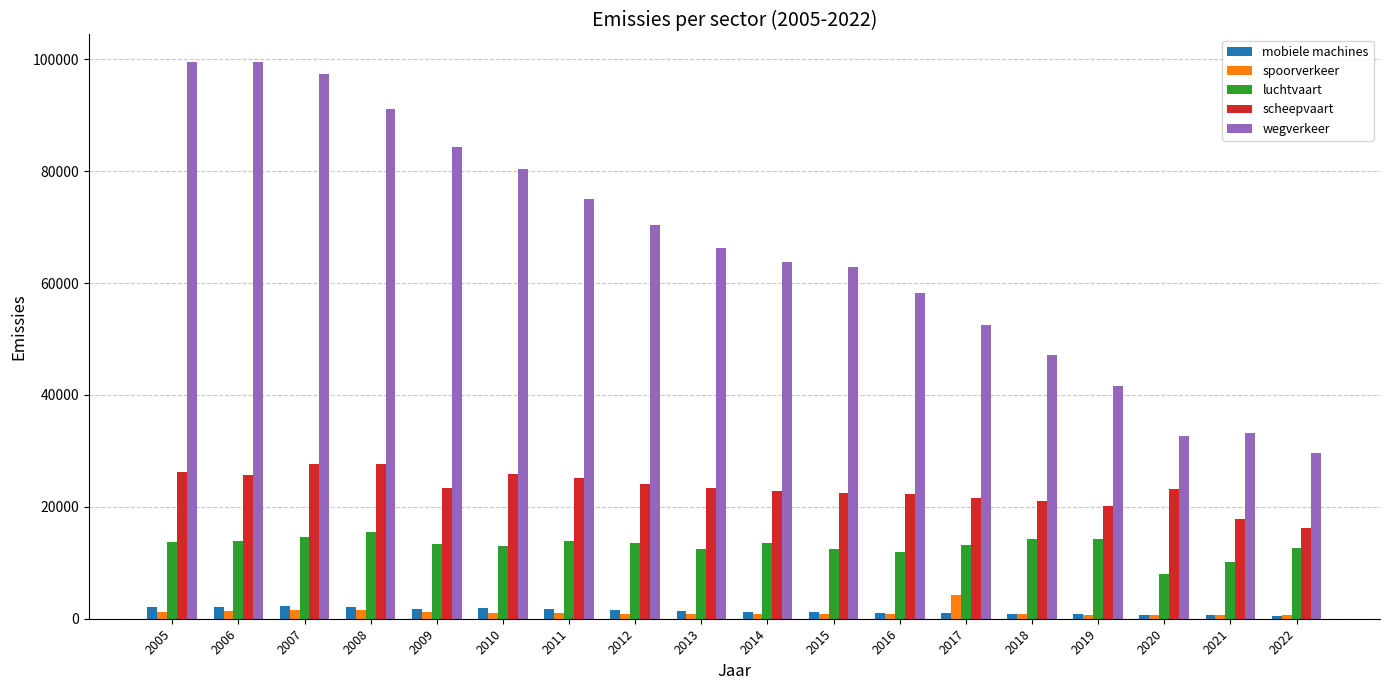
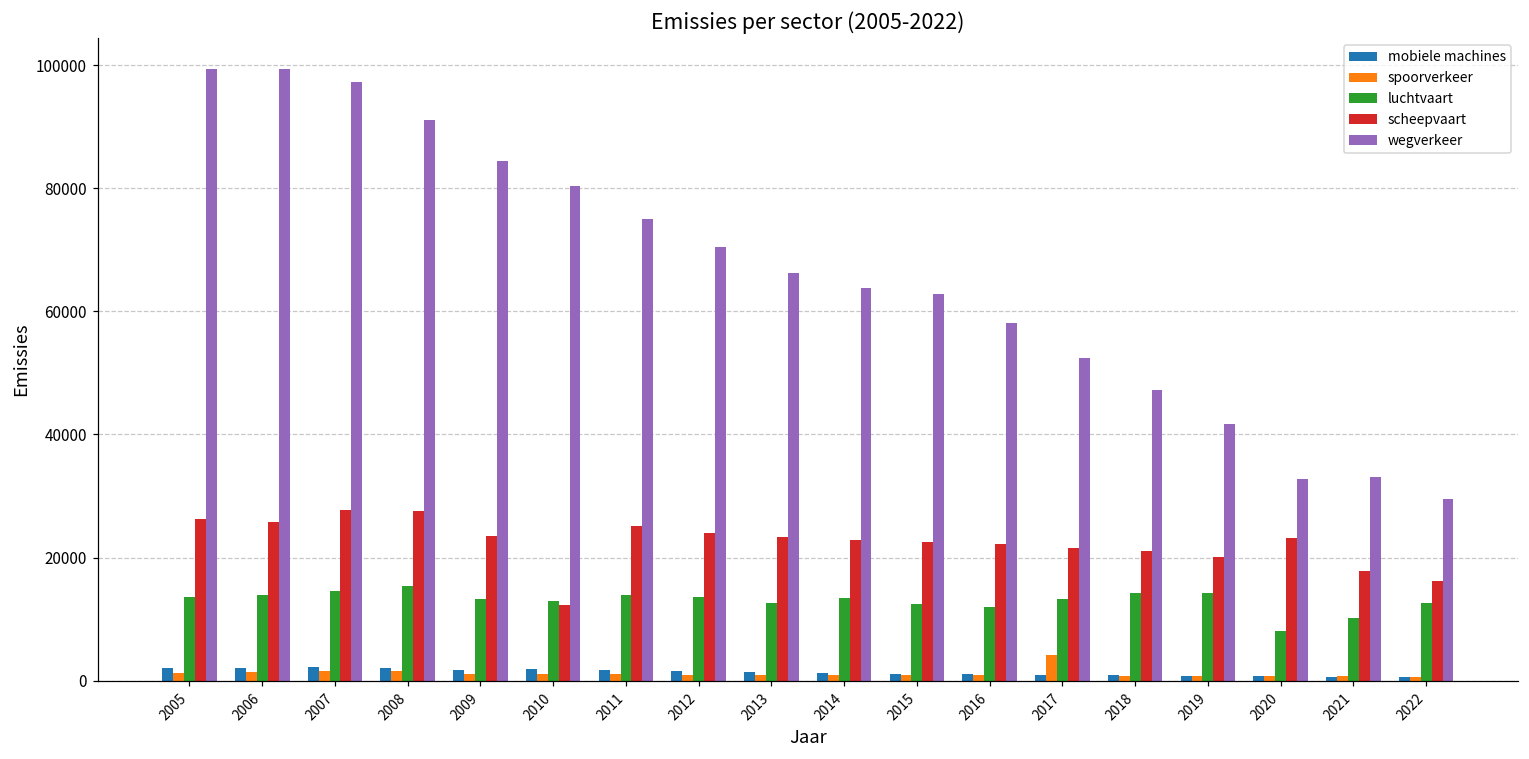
  {
    "mobiele machines": {
      "2005": 2000,
      "2006": 2000,
      "2007": 2000,
      "2008": 2000,
      "2009": 2000,
      "2010": 2000,
      "2011": 2000,
      "2012": 2000,
      "2013": 1000,
      "2014": 1000,
      "2015": 1000,
      "2016": 1000,
      "2017": 1000,
      "2018": 1000,
      "2019": 1000,
      "2020": 1000,
      "2021": 1000,
      "2022": 1000
    },
    "spoorverkeer": {
      "2005": 1000,
      "2006": 1000,
      "2007": 2000,
      "2008": 2000,
      "2009": 1000,
      "2010": 1000,
      "2011": 1000,
      "2012": 1000,
      "2013": 1000,
      "2014": 1000,
      "2015": 1000,
      "2016": 1000,
      "2017": 4000,
      "2018": 1000,
      "2019": 1000,
      "2020": 1000,
      "2021": 1000,
      "2022": 1000
    },
    "luchtvaart": {
      "2005": 14000,
      "2006": 14000,
      "2007": 15000,
      "2008": 15000,
      "2009": 13000,
      "2010": 13000,
      "2011": 14000,
      "2012": 14000,
      "2013": 13000,
      "2014": 13000,
      "2015": 12000,
      "2016": 12000,
      "2017": 13000,
      "2018": 14000,
      "2019": 14000,
      "2020": 8000,
      "2021": 10000,
      "2022": 13000
    },
    "scheepvaart": {
      "2005": 26000,
      "2006": 26000,
      "2007": 28000,
      "2008": 28000,
      "2009": 23000,
-     "2010": 26000,
+     "2010": 12000,
      "2011": 25000,
      "2012": 24000,
      "2013": 23000,
      "2014": 23000,
      "2015": 23000,
      "2016": 22000,
      "2017": 22000,
      "2018": 21000,
      "2019": 20000,
      "2020": 23000,
      "2021": 18000,
      "2022": 16000
    },
    "wegverkeer": {
      "2005": 99000,
      "2006": 99000,
      "2007": 97000,
      "2008": 91000,
      "2009": 84000,
      "2010": 80000,
      "2011": 75000,
      "2012": 70000,
      "2013": 66000,
      "2014": 64000,
      "2015": 63000,
      "2016": 58000,
      "2017": 52000,
      "2018": 47000,
      "2019": 42000,
      "2020": 33000,
      "2021": 33000,
      "2022": 30000
    }
  }
